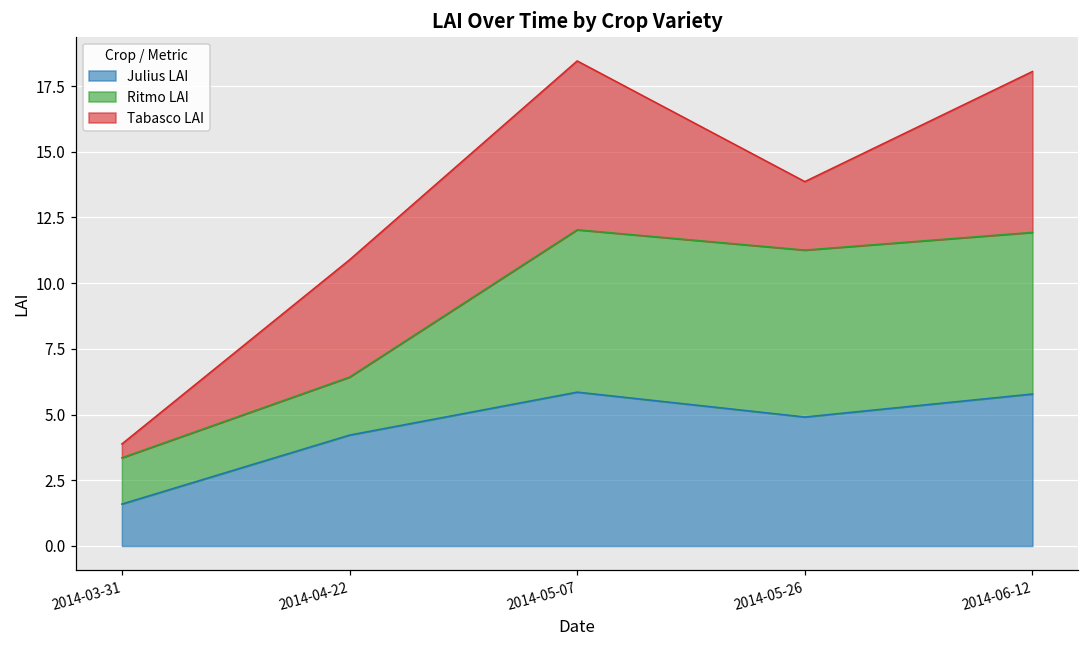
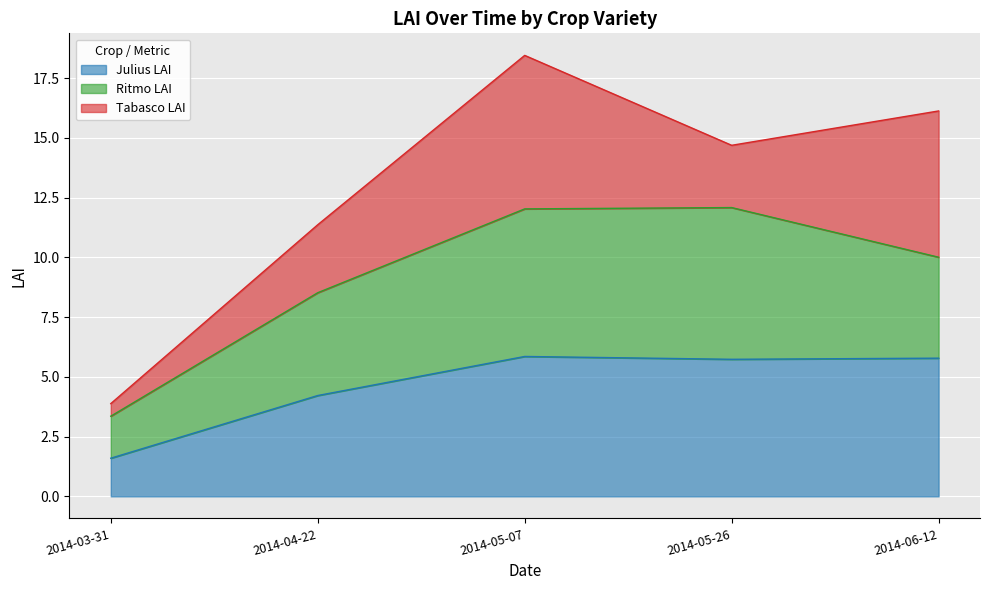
  {
    "Julius LAI": {
      "2014-03-31": 1.6,
      "2014-04-22": 4.2,
      "2014-05-07": 5.9,
-     "2014-05-26": 4.9,
+     "2014-05-26": 5.7,
      "2014-06-12": 5.8
    },
    "Ritmo LAI": {
      "2014-03-31": 1.8,
-     "2014-04-22": 2.2,
+     "2014-04-22": 4.3,
      "2014-05-07": 6.2,
      "2014-05-26": 6.4,
-     "2014-06-12": 6.1
+     "2014-06-12": 4.2
    },
    "Tabasco LAI": {
      "2014-03-31": 0.5,
-     "2014-04-22": 4.5,
+     "2014-04-22": 2.8,
      "2014-05-07": 6.4,
      "2014-05-26": 2.6,
      "2014-06-12": 6.1
    }
  }
